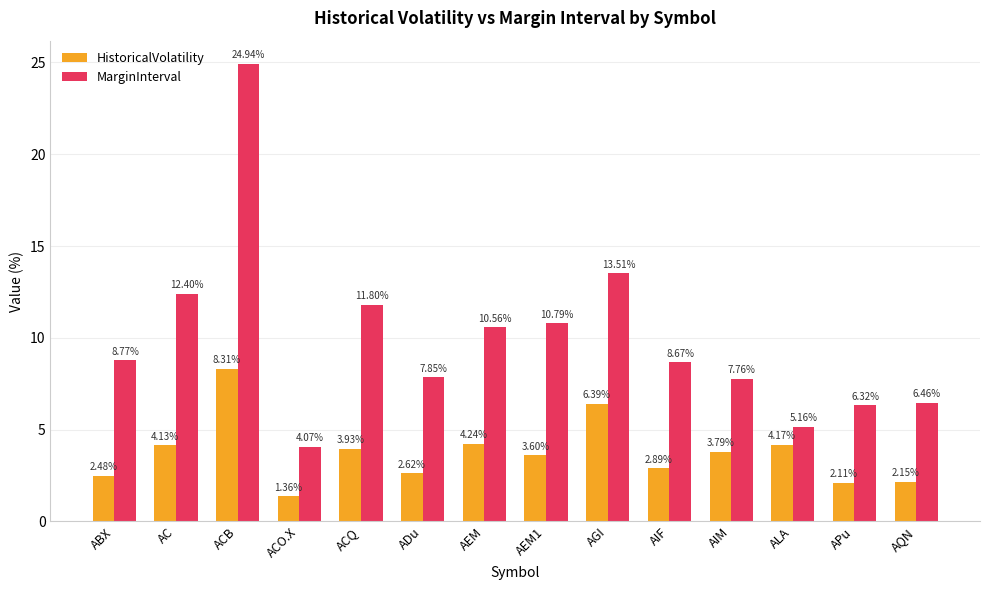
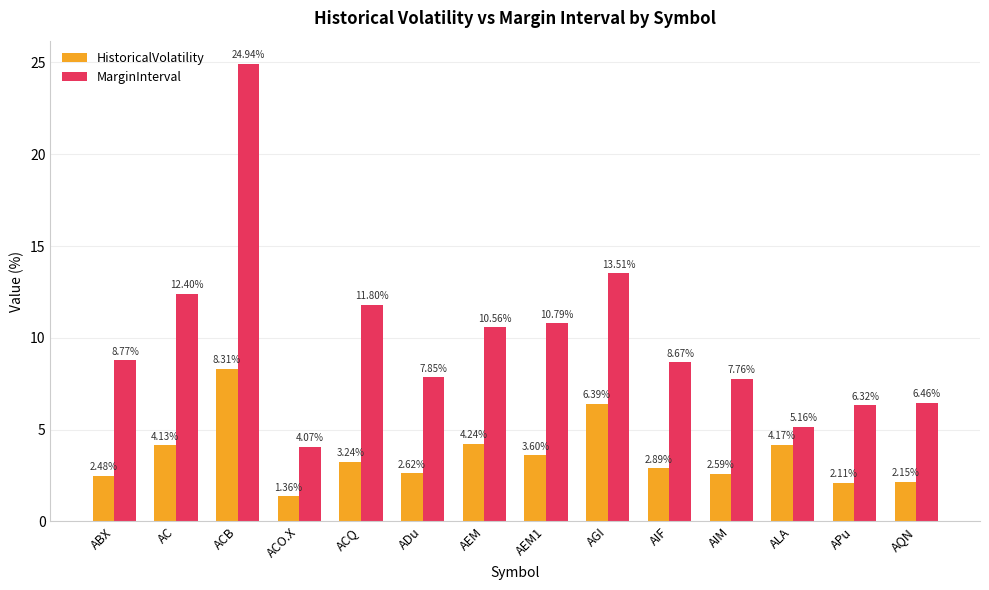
  {
    "HistoricalVolatility": {
      "ABX": "2.48%",
      "AC": "4.13%",
      "ACB": "8.31%",
      "ACO.X": "1.36%",
-     "ACQ": "3.93%",
+     "ACQ": "3.24%",
      "ADu": "2.62%",
      "AEM": "4.24%",
      "AEM1": "3.60%",
      "AGI": "6.39%",
      "AIF": "2.89%",
-     "AIM": "3.79%",
+     "AIM": "2.59%",
      "ALA": "4.17%",
      "APu": "2.11%",
      "AQN": "2.15%"
    },
    "MarginInterval": {
      "ABX": "8.77%",
      "AC": "12.40%",
      "ACB": "24.94%",
      "ACO.X": "4.07%",
      "ACQ": "11.80%",
      "ADu": "7.85%",
      "AEM": "10.56%",
      "AEM1": "10.79%",
      "AGI": "13.51%",
      "AIF": "8.67%",
      "AIM": "7.76%",
      "ALA": "5.16%",
      "APu": "6.32%",
      "AQN": "6.46%"
    }
  }
